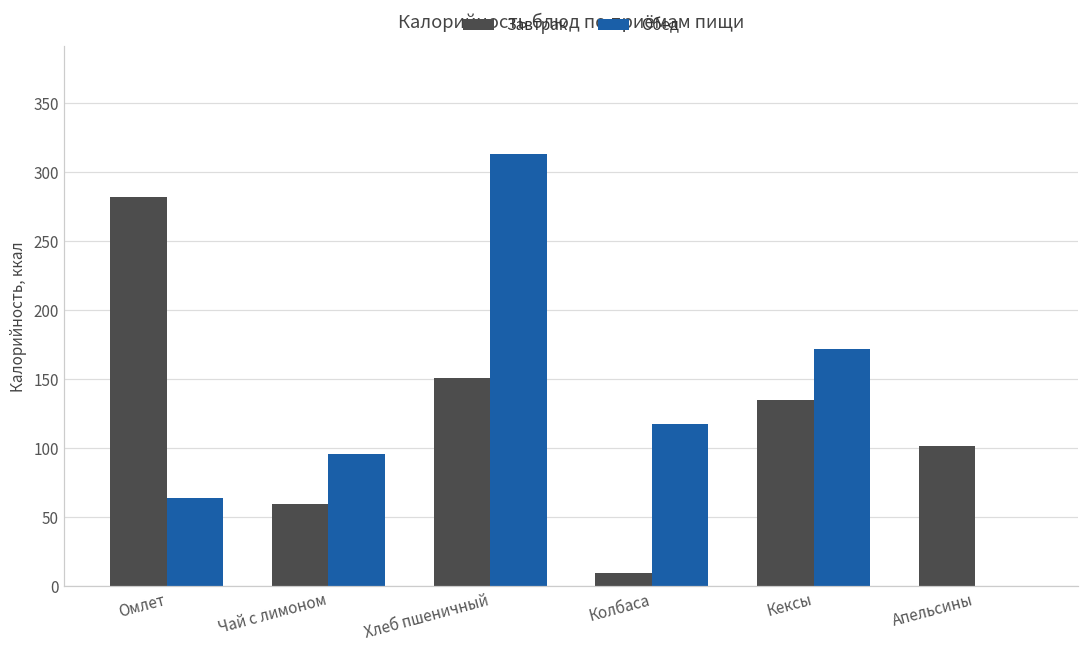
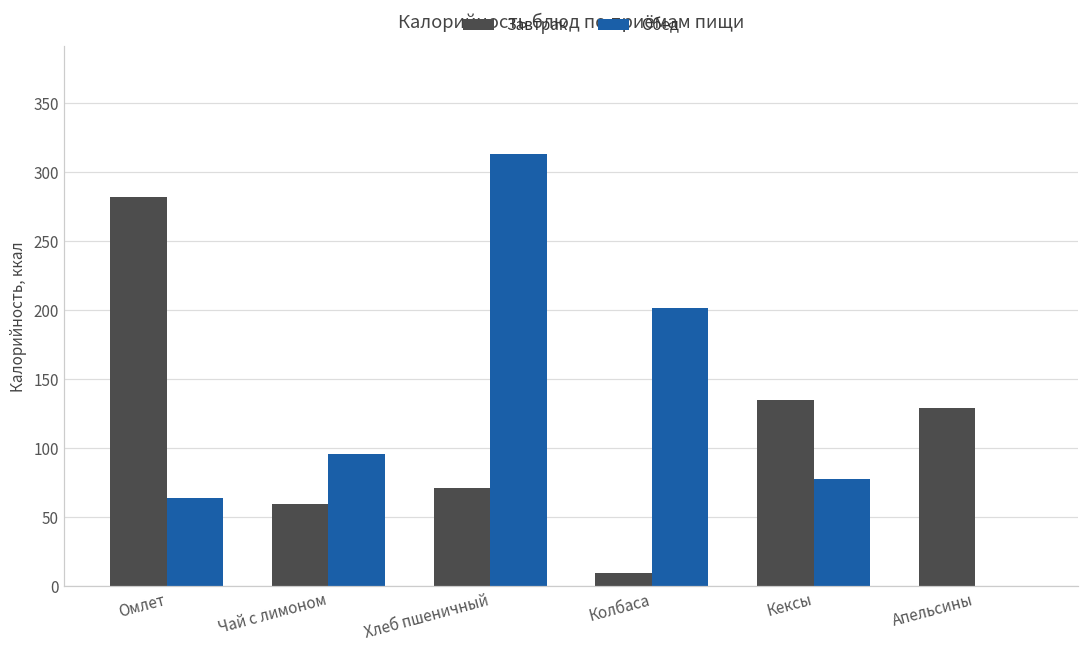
  {
    "Завтрак": {
      "Омлет": 282,
      "Чай с лимоном": 60,
-     "Хлеб пшеничный": 151,
+     "Хлеб пшеничный": 71,
      "Колбаса": 10,
      "Кексы": 135,
-     "Апельсины": 102
+     "Апельсины": 129
    },
    "Обед": {
      "Омлет": 64,
      "Чай с лимоном": 96,
      "Хлеб пшеничный": 313,
-     "Колбаса": 118,
-     "Кексы": 172,
+     "Колбаса": 202,
+     "Кексы": 78,
      "Апельсины": 0
    }
  }
